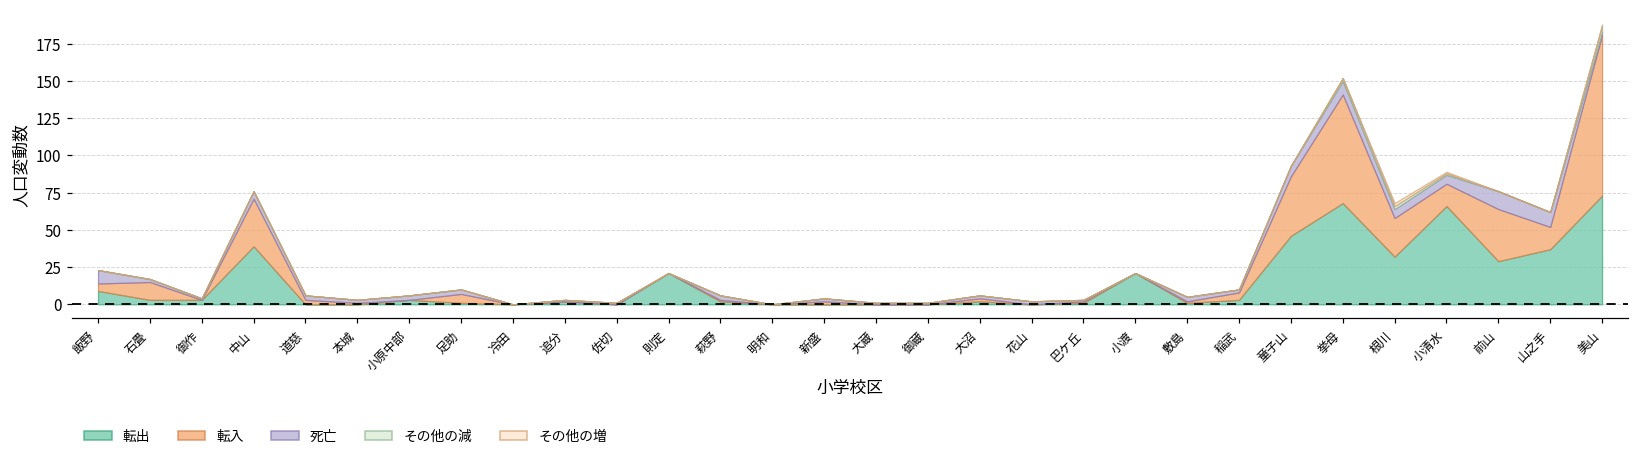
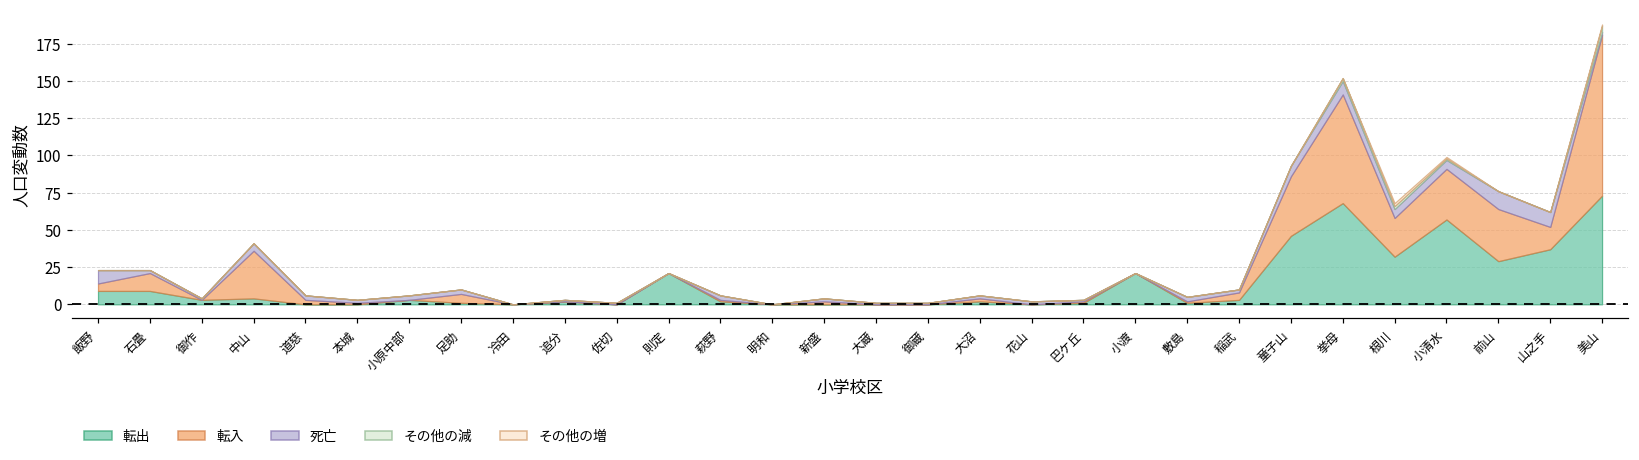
  {
    "転出": {
      "飯野": 9,
-     "石畳": 3,
-     "中山": 39,
+     "石畳": 9,
+     "中山": 4,
      "道慈": 0,
      "新盛": 0,
      "大沼": 2,
      "稲武": 3,
      "童子山": 46,
      "挙母": 68,
      "根川": 32,
-     "小清水": 66,
+     "小清水": 57,
      "前山": 29,
      "山之手": 37,
      "美山": 73
    },
    "転入": {
      "飯野": 5,
      "石畳": 12,
      "中山": 32,
      "道慈": 3,
      "足助": 6,
      "新盛": 2,
      "大沼": 2,
      "稲武": 5,
      "童子山": 40,
      "挙母": 73,
      "根川": 26,
-     "小清水": 15,
+     "小清水": 34,
      "前山": 35,
      "山之手": 15,
      "美山": 108
    },
    "死亡": {
      "挙母": 9,
      "根川": 6,
      "美山": 2
    }
  }
